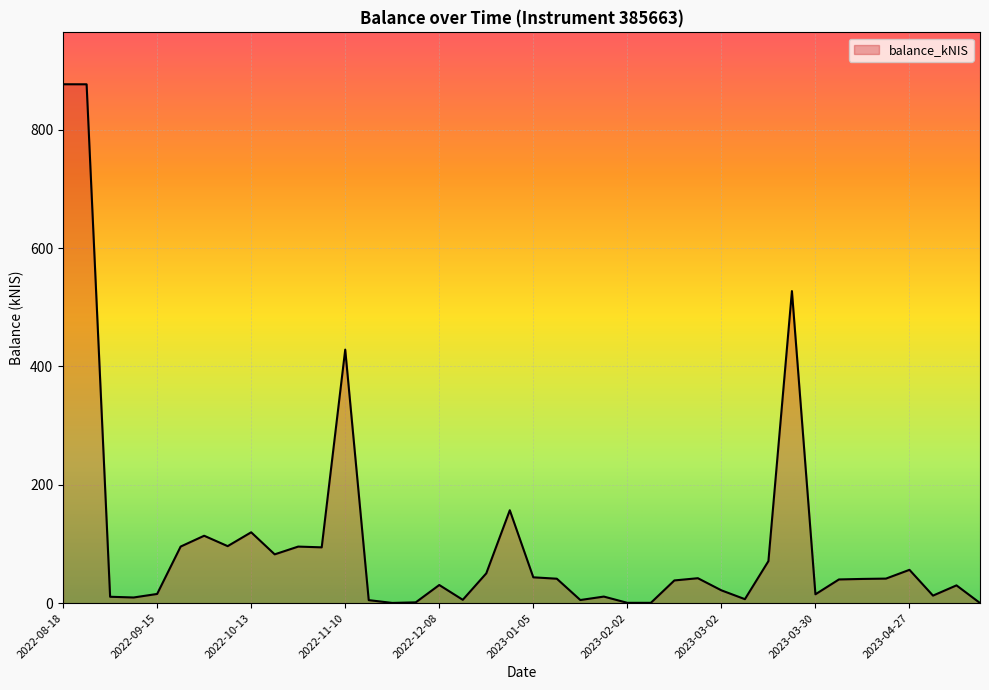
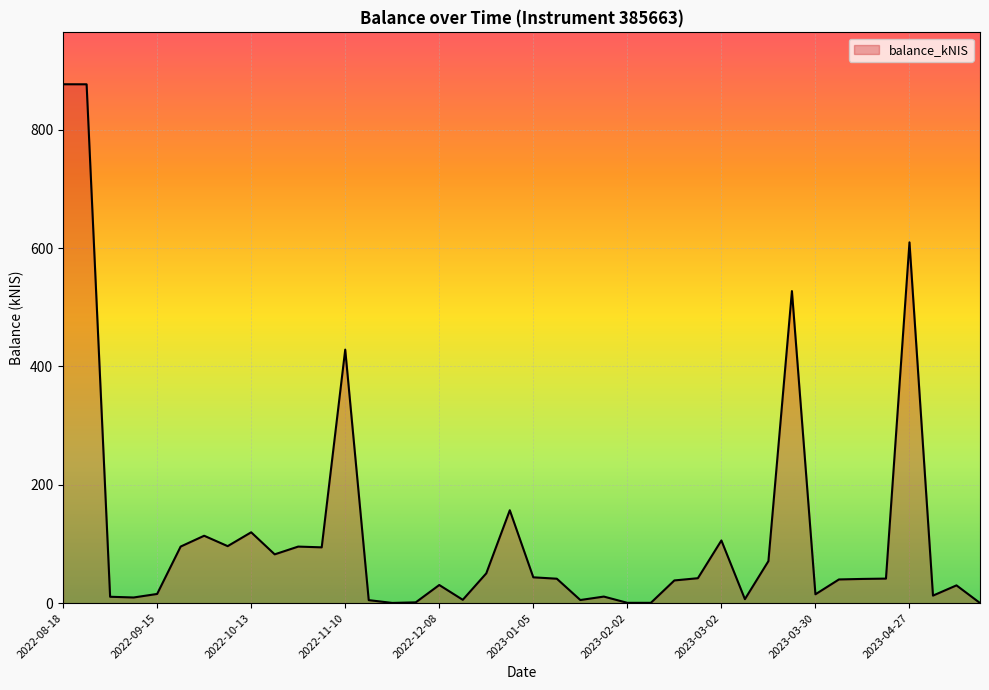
  {
    "2022-08-18": 880,
    "2022-09-15": 20,
    "2022-10-13": 120,
    "2022-11-10": 430,
    "2022-12-08": 30,
    "2023-01-05": 40,
    "2023-02-02": 0,
-   "2023-03-02": 20,
+   "2023-03-02": 110,
    "2023-03-30": 20,
-   "2023-04-27": 60
+   "2023-04-27": 610
  }
